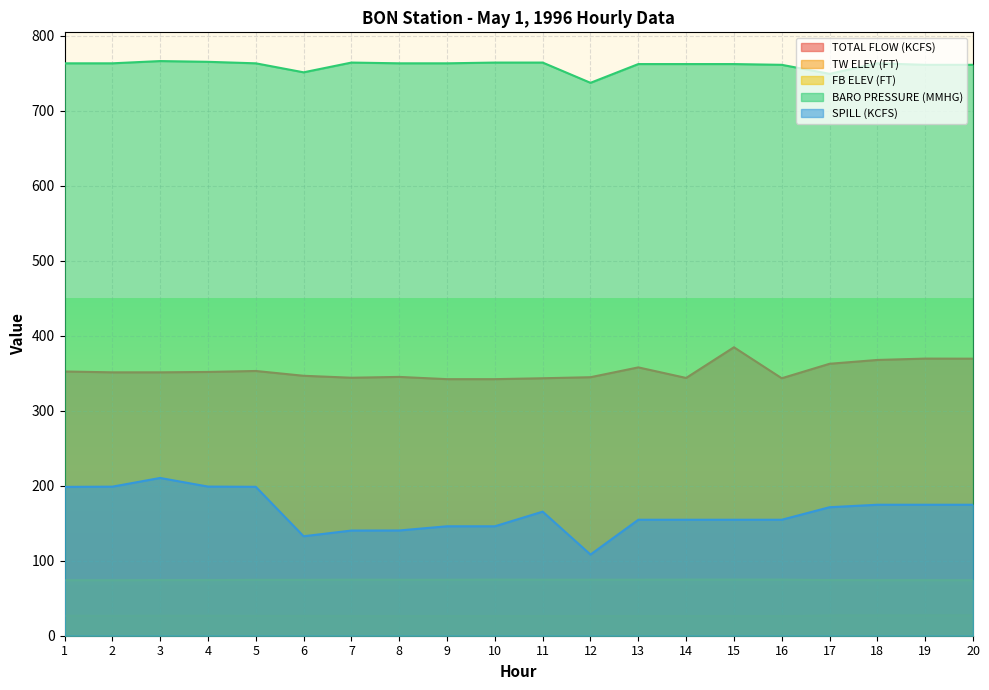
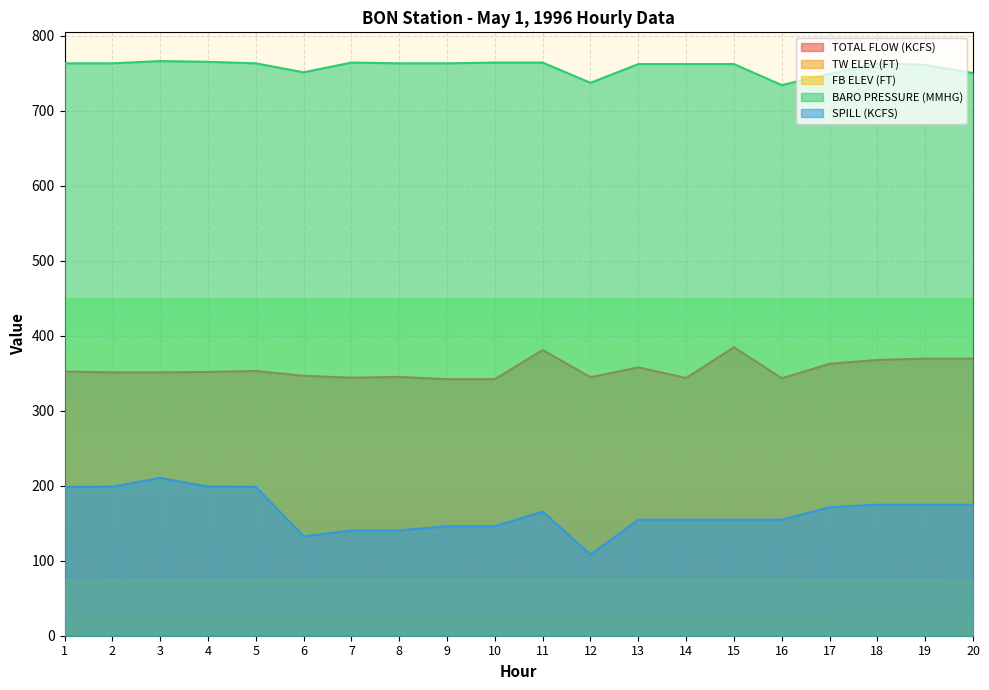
  {
    "TOTAL FLOW (KCFS)": {
      "1": 350,
      "2": 350,
      "3": 350,
      "4": 350,
      "5": 350,
      "6": 350,
      "7": 340,
      "8": 350,
      "9": 340,
      "10": 340,
-     "11": 340,
+     "11": 380,
      "12": 340,
      "13": 360,
      "14": 340,
      "15": 380,
      "16": 340,
      "17": 360,
      "18": 370,
      "19": 370,
      "20": 370
    },
    "BARO PRESSURE (MMHG)": {
      "1": 760,
      "2": 760,
      "3": 770,
      "4": 770,
      "5": 760,
      "6": 750,
      "7": 760,
      "8": 760,
      "9": 760,
      "10": 760,
      "11": 760,
      "12": 740,
      "13": 760,
      "14": 760,
      "15": 760,
-     "16": 760,
-     "20": 760
+     "16": 730,
+     "20": 750
    },
    "SPILL (KCFS)": {
      "1": 200,
      "2": 200,
      "3": 210,
      "4": 200,
      "5": 200,
      "6": 130,
      "7": 140,
      "8": 140,
      "9": 150,
      "10": 150,
      "11": 170,
      "12": 110,
      "13": 150,
      "14": 150,
      "15": 150,
      "16": 150,
      "17": 170,
      "18": 170,
      "19": 170,
      "20": 170
    }
  }
